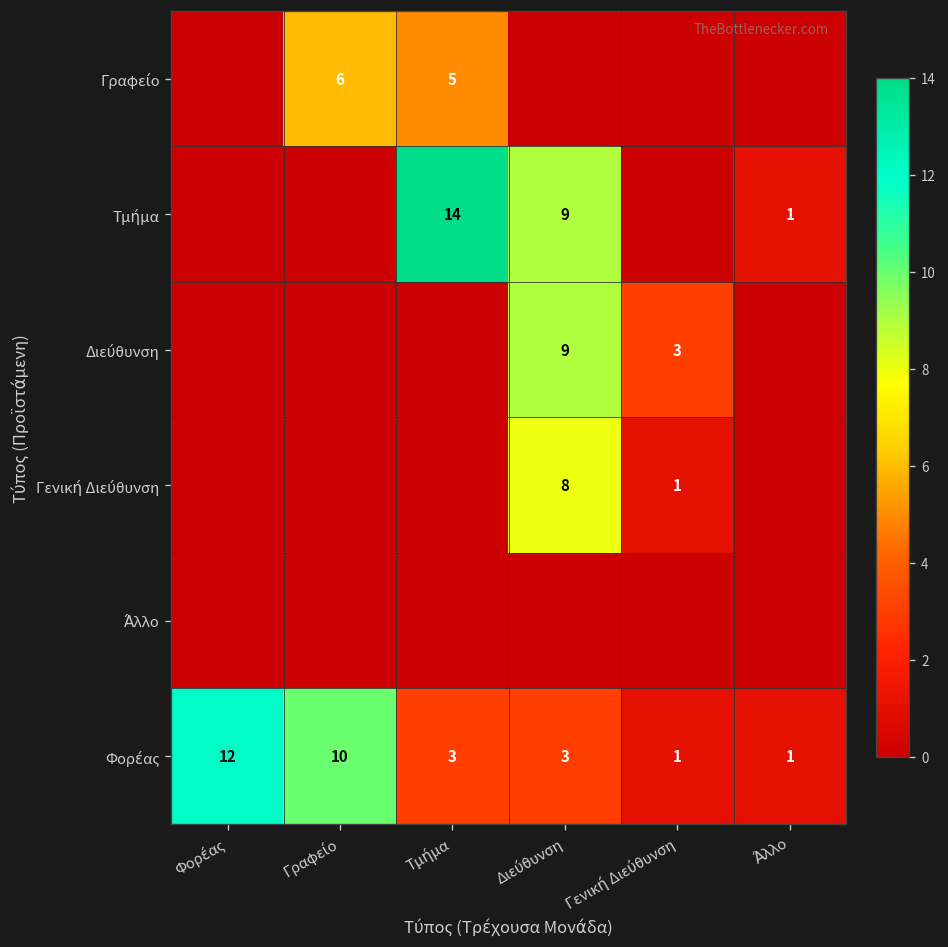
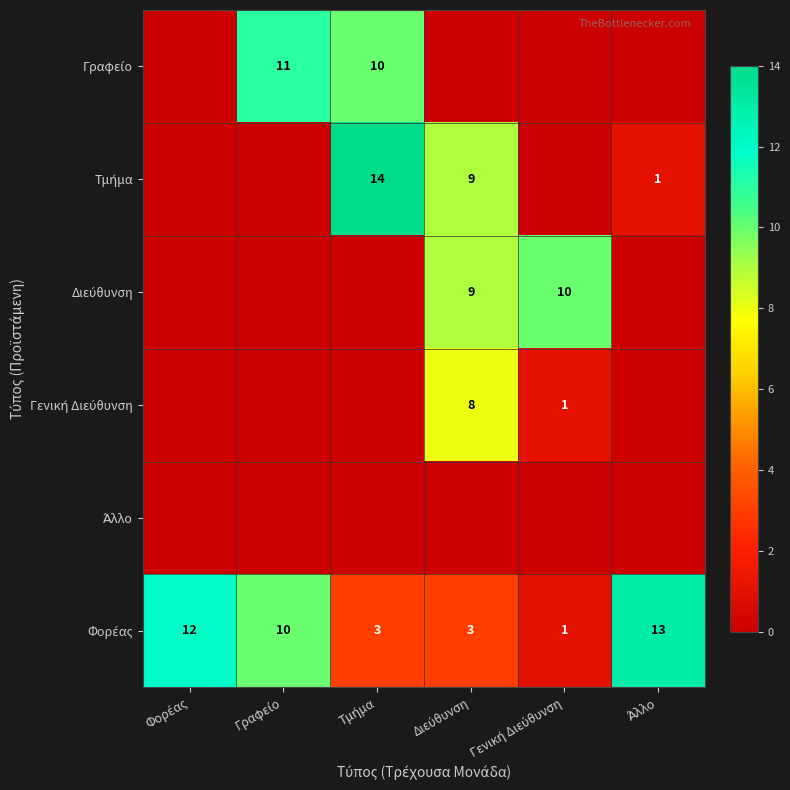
  {
    "Γραφείο": {
-     "Γραφείο": 6,
-     "Τμήμα": 5
+     "Γραφείο": 11,
+     "Τμήμα": 10
    },
    "Τμήμα": {
      "Τμήμα": 14,
      "Διεύθυνση": 9,
      "Άλλο": 1
    },
    "Διεύθυνση": {
      "Διεύθυνση": 9,
-     "Γενική Διεύθυνση": 3
+     "Γενική Διεύθυνση": 10
    },
    "Γενική Διεύθυνση": {
      "Διεύθυνση": 8,
      "Γενική Διεύθυνση": 1
    },
    "Φορέας": {
      "Φορέας": 12,
      "Γραφείο": 10,
      "Τμήμα": 3,
      "Διεύθυνση": 3,
      "Γενική Διεύθυνση": 1,
-     "Άλλο": 1
+     "Άλλο": 13
    }
  }
